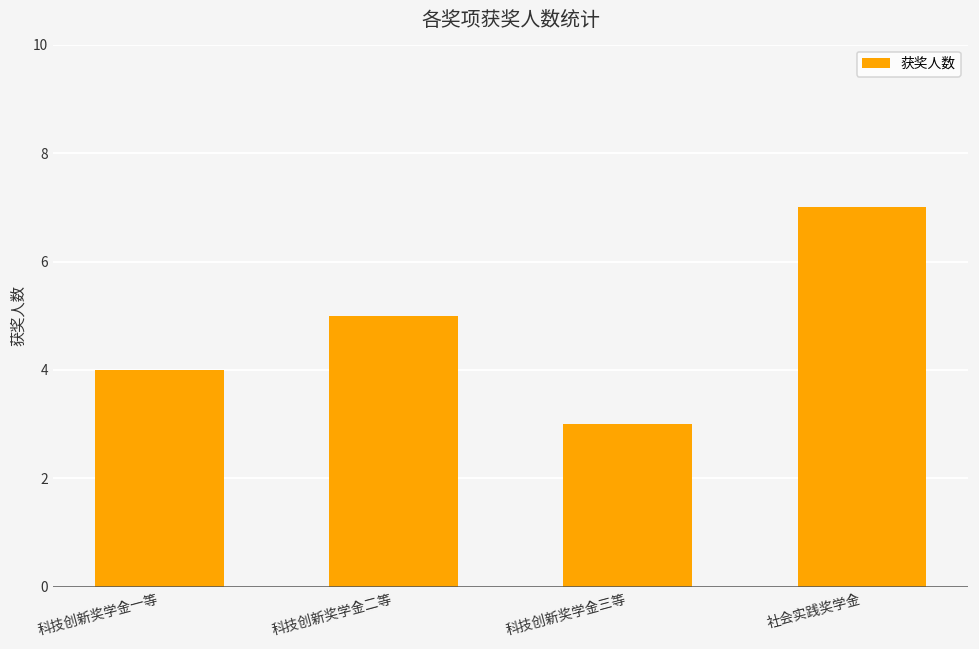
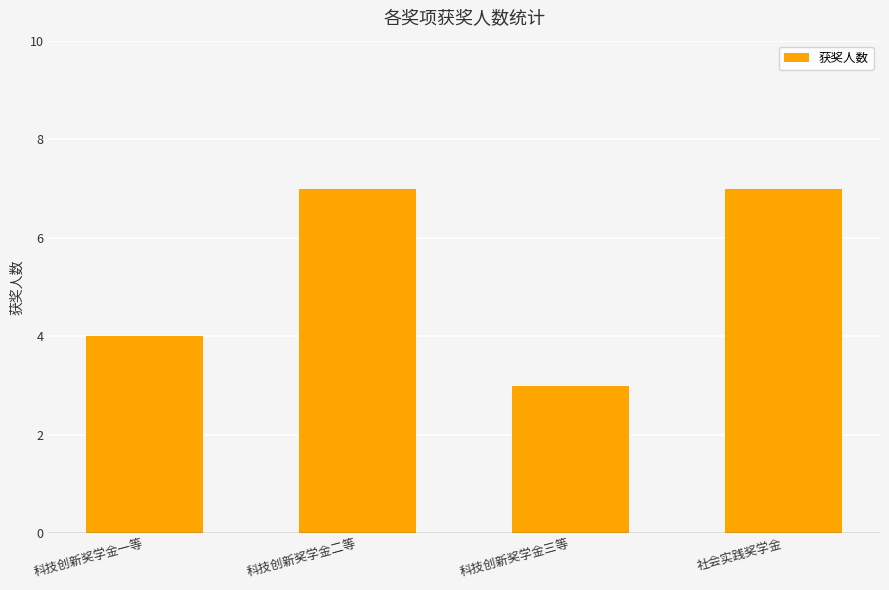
  {
    "科技创新奖学金一等": 4,
-   "科技创新奖学金二等": 5,
+   "科技创新奖学金二等": 7,
    "科技创新奖学金三等": 3,
    "社会实践奖学金": 7
  }
